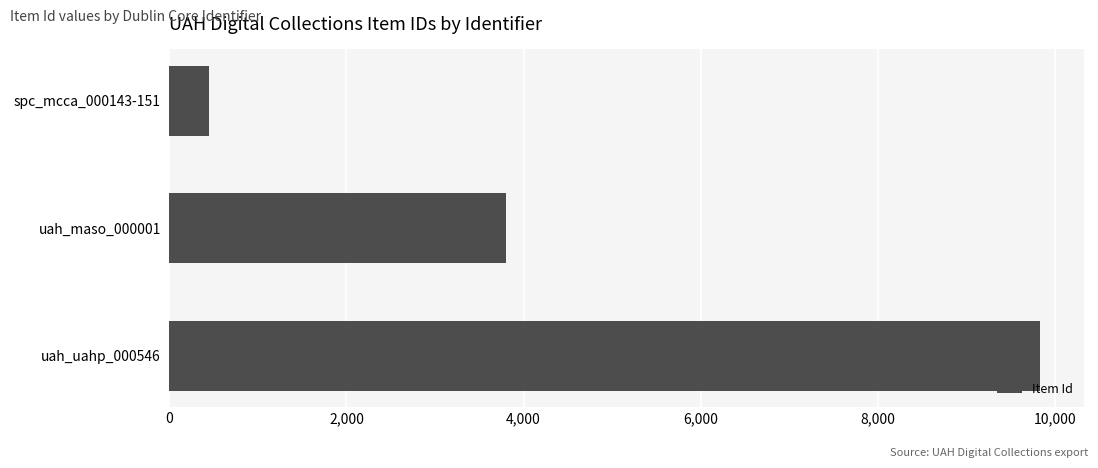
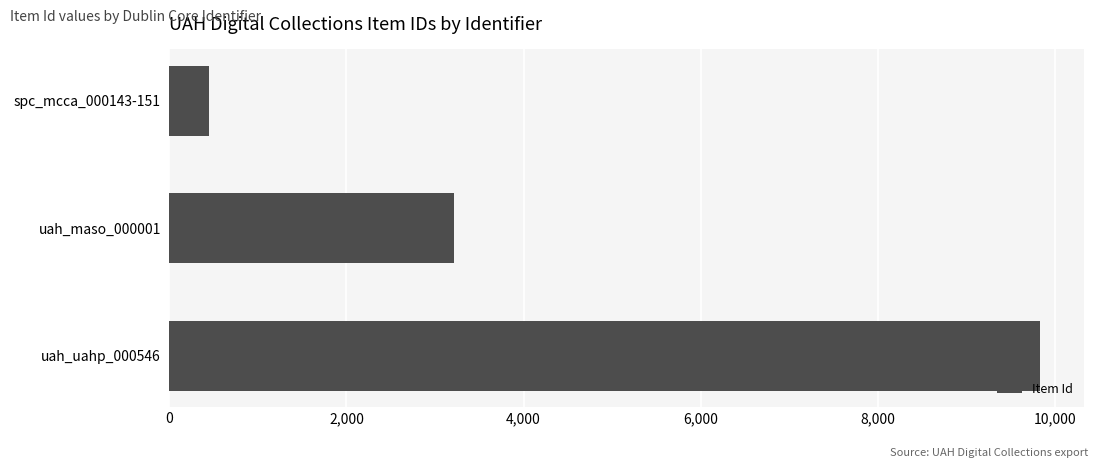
  {
    "spc_mcca_000143-151": "400",
-   "uah_maso_000001": "3,800",
+   "uah_maso_000001": "3,200",
    "uah_uahp_000546": "9,800"
  }
